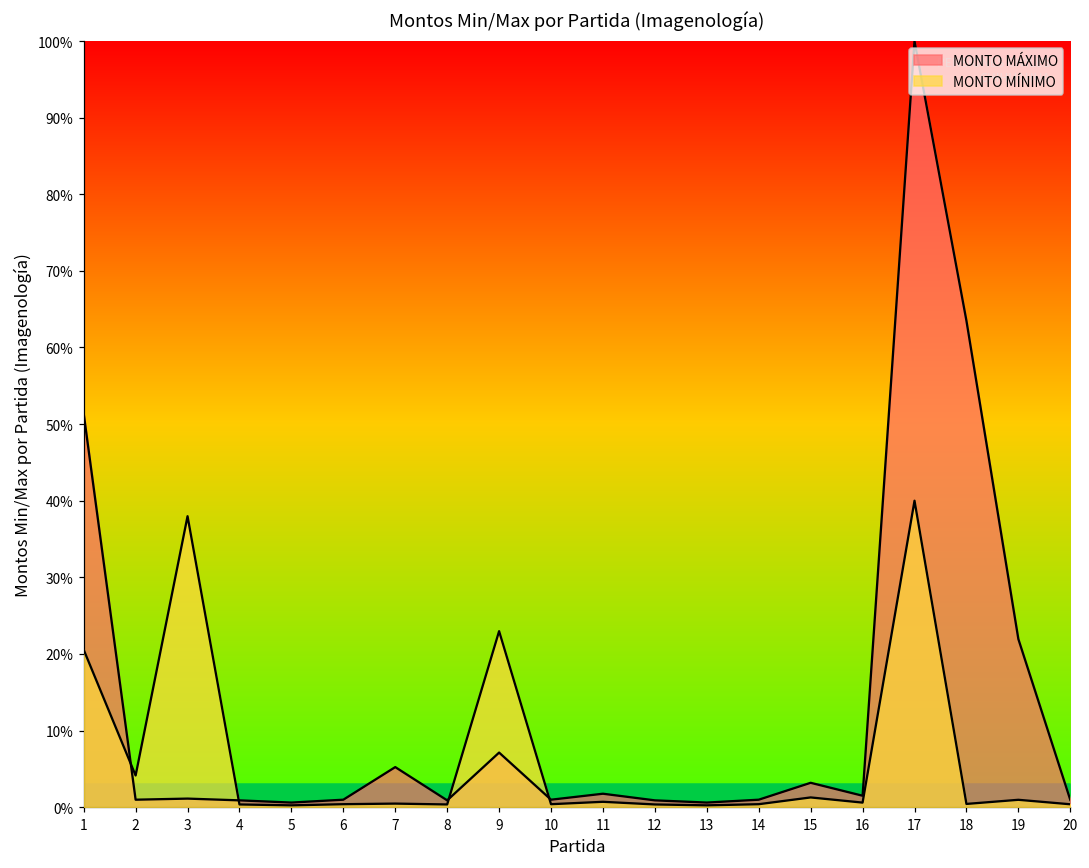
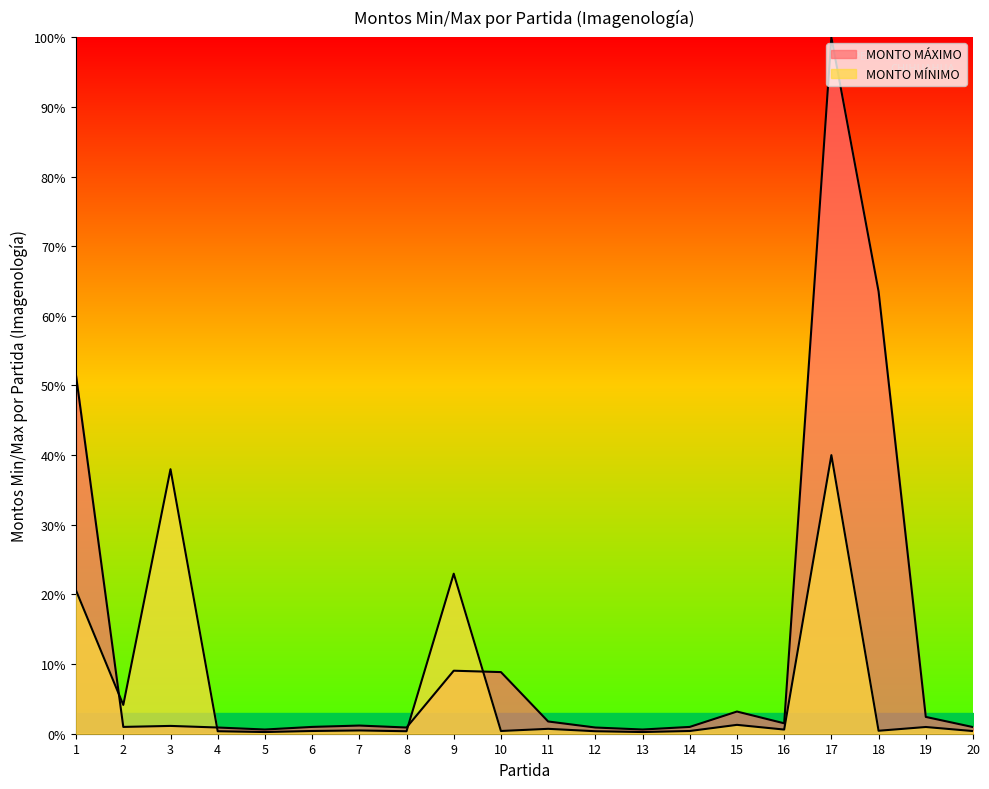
  {
    "MONTO MÁXIMO": {
      "1": "51%",
      "2": "1%",
      "3": "1%",
      "4": "1%",
      "6": "1%",
-     "7": "5%",
+     "7": "1%",
      "8": "1%",
-     "9": "7%",
-     "10": "1%",
+     "9": "9%",
+     "10": "9%",
      "11": "2%",
      "12": "1%",
      "14": "1%",
      "16": "1%",
      "17": "100%",
      "18": "63%",
-     "19": "22%",
+     "19": "2%",
      "20": "1%"
    },
    "MONTO MÍNIMO": {
      "1": "21%",
      "2": "4%",
      "3": "38%",
      "4": "0%",
      "6": "0%",
      "7": "0%",
      "8": "0%",
      "9": "23%",
      "10": "0%",
      "11": "1%",
      "12": "0%",
      "14": "0%",
      "15": "1%",
      "16": "1%",
      "17": "40%",
      "18": "0%",
      "19": "1%",
      "20": "0%"
    }
  }
